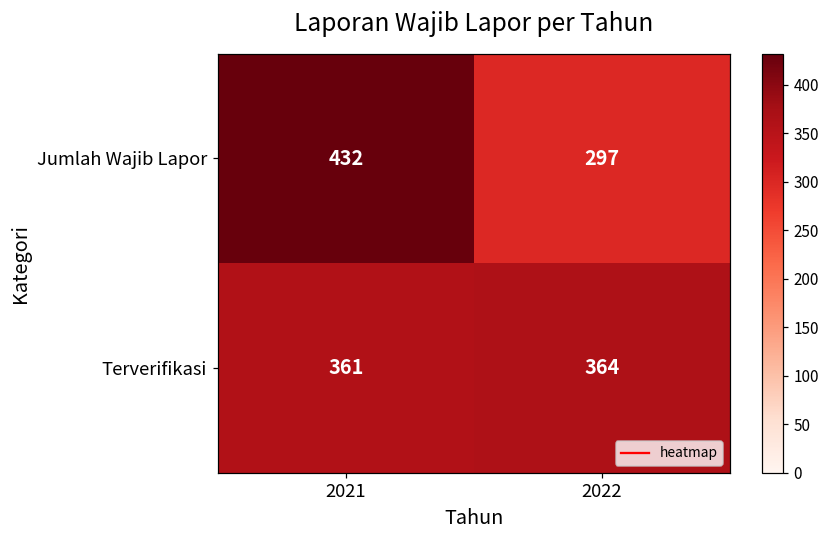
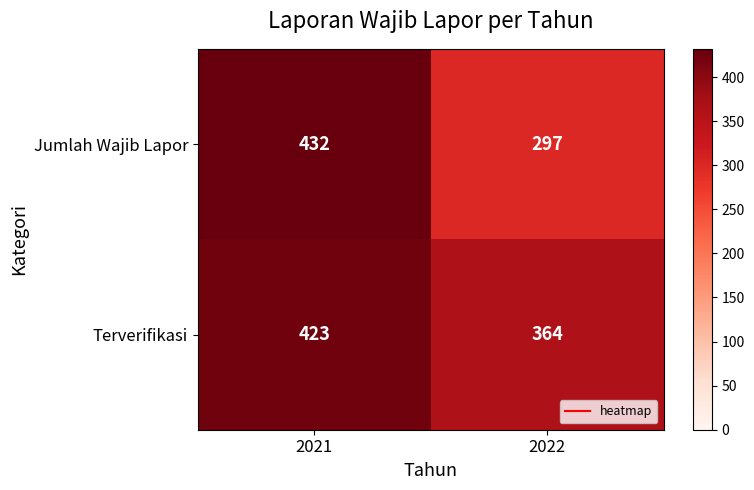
  {
    "Jumlah Wajib Lapor": {
      "2021": 432,
      "2022": 297
    },
    "Terverifikasi": {
-     "2021": 361,
+     "2021": 423,
      "2022": 364
    }
  }
